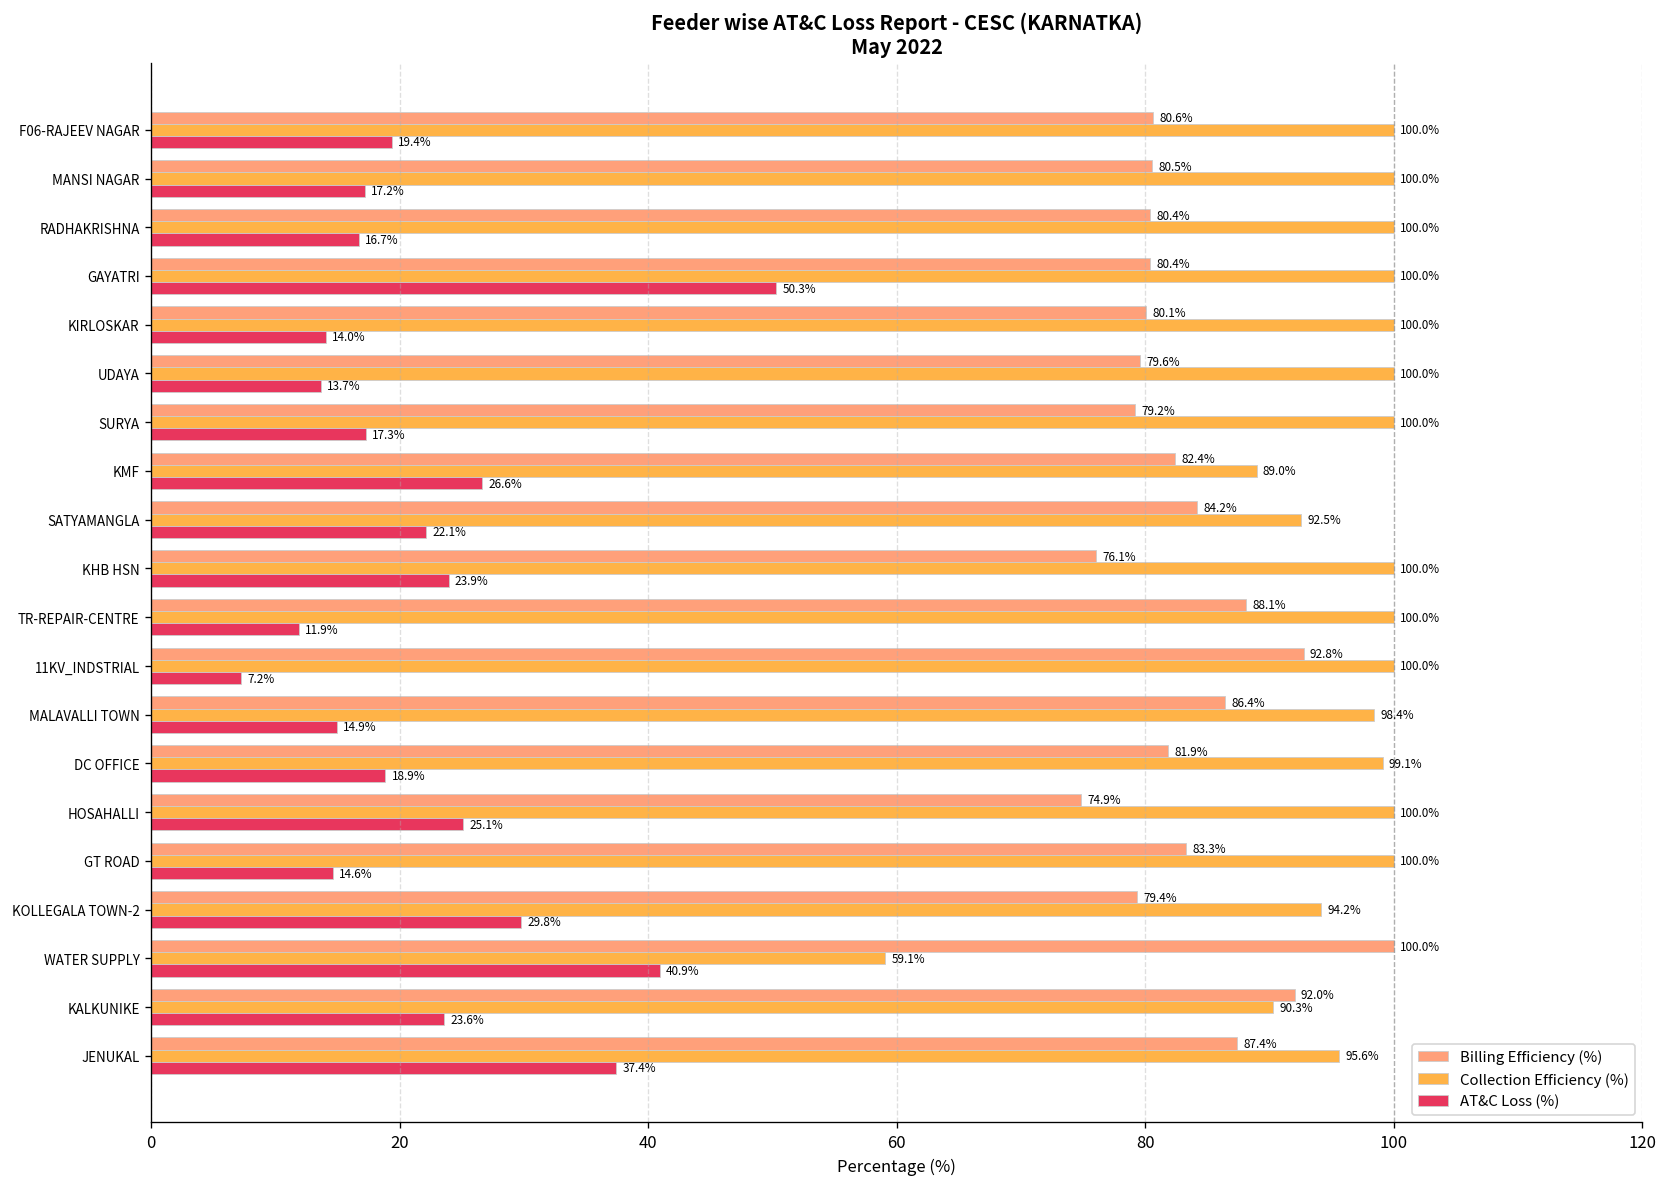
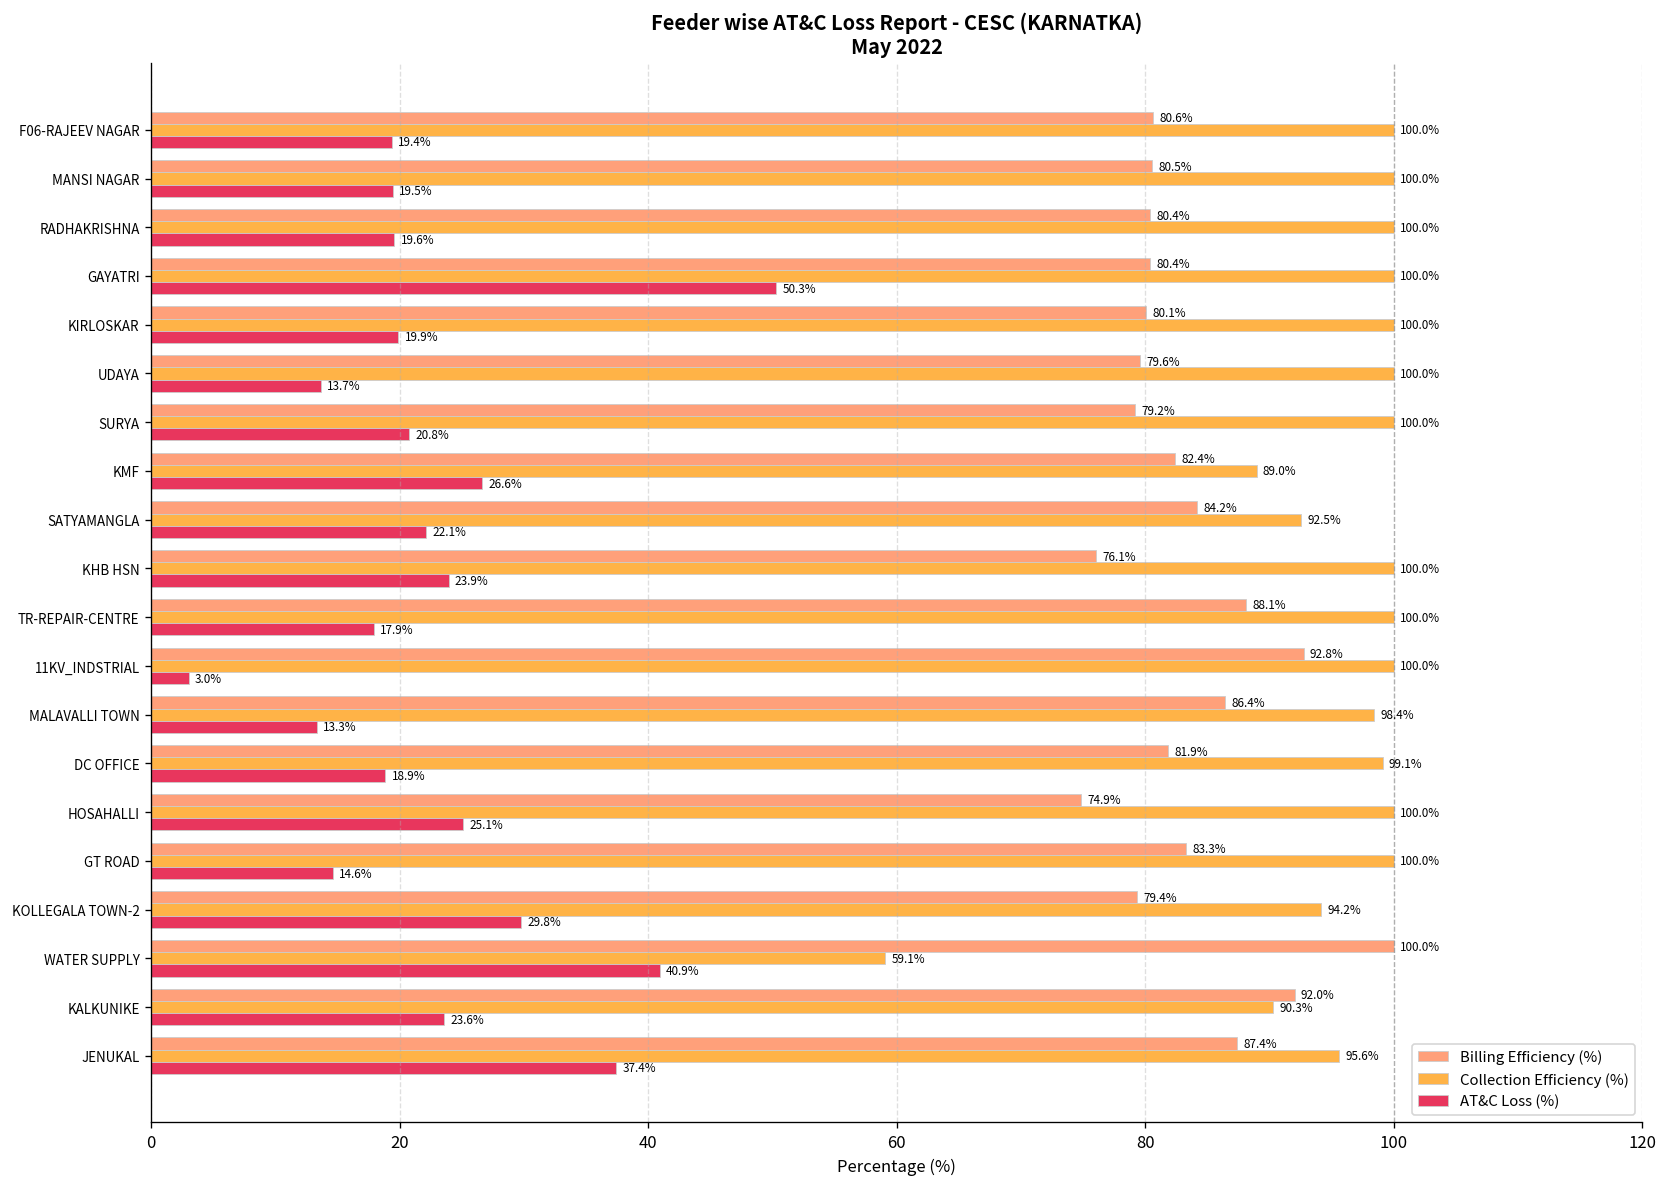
  {
    "AT&C Loss (%)": {
      "F06-RAJEEV NAGAR": "19.4%",
-     "MANSI NAGAR": "17.2%",
-     "RADHAKRISHNA": "16.7%",
+     "MANSI NAGAR": "19.5%",
+     "RADHAKRISHNA": "19.6%",
      "GAYATRI": "50.3%",
-     "KIRLOSKAR": "14.0%",
+     "KIRLOSKAR": "19.9%",
      "UDAYA": "13.7%",
-     "SURYA": "17.3%",
+     "SURYA": "20.8%",
      "KMF": "26.6%",
      "SATYAMANGLA": "22.1%",
      "KHB HSN": "23.9%",
-     "TR-REPAIR-CENTRE": "11.9%",
-     "11KV_INDSTRIAL": "7.2%",
-     "MALAVALLI TOWN": "14.9%",
+     "TR-REPAIR-CENTRE": "17.9%",
+     "11KV_INDSTRIAL": "3.0%",
+     "MALAVALLI TOWN": "13.3%",
      "DC OFFICE": "18.9%",
      "HOSAHALLI": "25.1%",
      "GT ROAD": "14.6%",
      "KOLLEGALA TOWN-2": "29.8%",
      "WATER SUPPLY": "40.9%",
      "KALKUNIKE": "23.6%",
      "JENUKAL": "37.4%"
    }
  }
